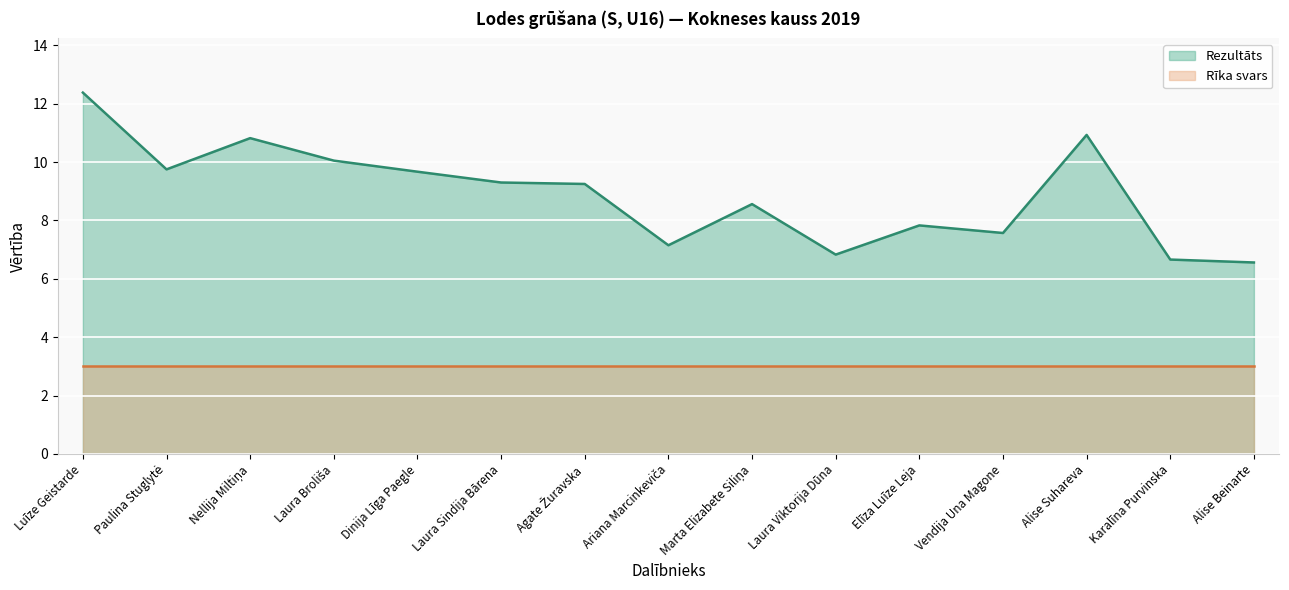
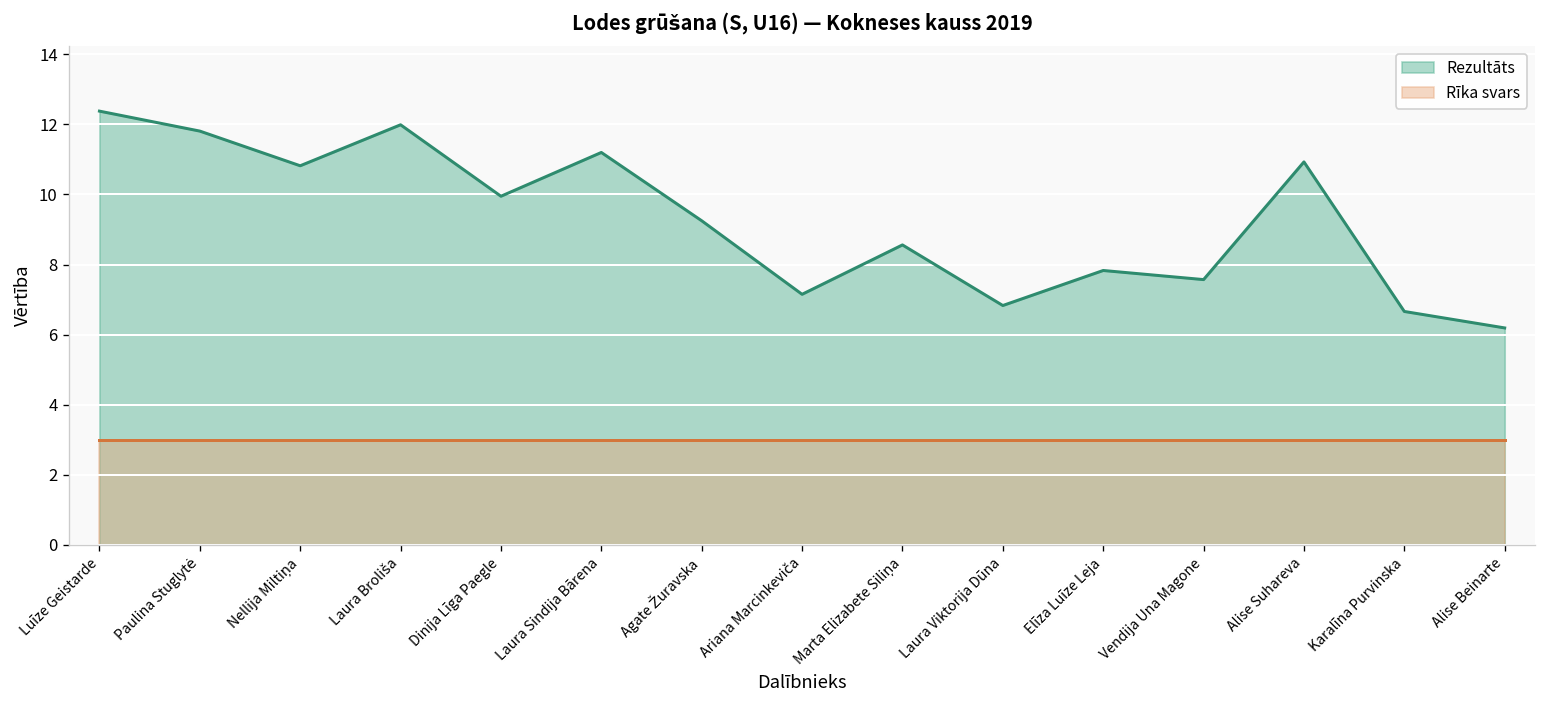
  {
    "Rezultāts": {
      "Luīze Geistarde": 12.4,
-     "Paulina Stuglytė": 9.8,
+     "Paulina Stuglytė": 11.8,
      "Nellija Miltiņa": 10.8,
-     "Laura Broliša": 10.1,
-     "Dinija Līga Paegle": 9.7,
-     "Laura Sindija Bārena": 9.3,
+     "Laura Broliša": 12.0,
+     "Dinija Līga Paegle": 10.0,
+     "Laura Sindija Bārena": 11.2,
      "Agate Žuravska": 9.3,
      "Ariana Marcinkeviča": 7.2,
      "Marta Elizabete Siliņa": 8.6,
      "Laura Viktorija Dūna": 6.8,
      "Elīza Luīze Leja": 7.8,
      "Vendija Una Magone": 7.6,
      "Alise Suhareva": 10.9,
      "Karalīna Purvinska": 6.7,
-     "Alise Beinarte": 6.6
+     "Alise Beinarte": 6.2
    },
    "Rīka svars": {
      "Luīze Geistarde": 3.0,
      "Paulina Stuglytė": 3.0,
      "Nellija Miltiņa": 3.0,
      "Laura Broliša": 3.0,
      "Dinija Līga Paegle": 3.0,
      "Laura Sindija Bārena": 3.0,
      "Agate Žuravska": 3.0,
      "Ariana Marcinkeviča": 3.0,
      "Marta Elizabete Siliņa": 3.0,
      "Laura Viktorija Dūna": 3.0,
      "Elīza Luīze Leja": 3.0,
      "Vendija Una Magone": 3.0,
      "Alise Suhareva": 3.0,
      "Karalīna Purvinska": 3.0,
      "Alise Beinarte": 3.0
    }
  }
